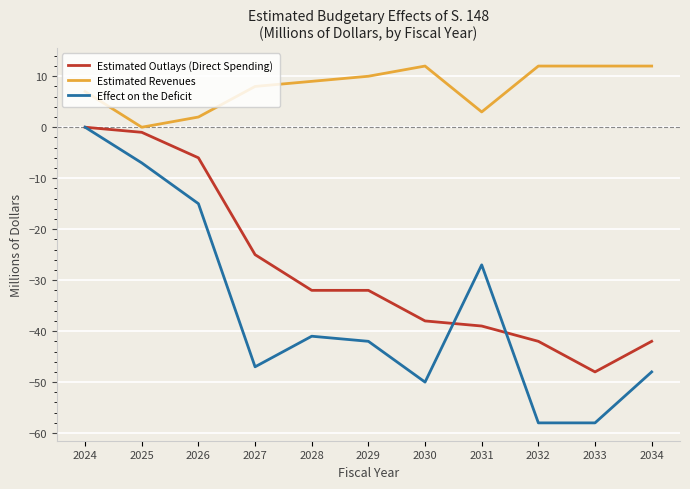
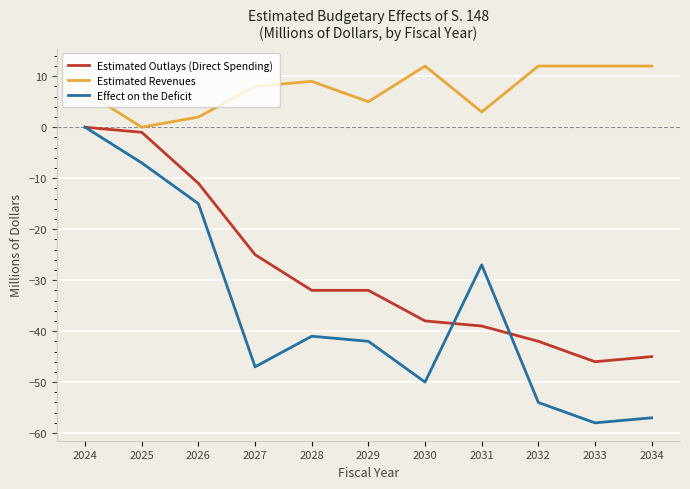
  {
    "Estimated Outlays (Direct Spending)": {
      "2025": -1,
-     "2026": -6,
+     "2026": -11,
      "2027": -25,
      "2028": -32,
      "2029": -32,
      "2030": -38,
      "2031": -39,
      "2032": -42,
-     "2033": -48,
-     "2034": -42
+     "2033": -46,
+     "2034": -45
    },
    "Estimated Revenues": {
      "2025": 0,
      "2026": 2,
      "2028": 9,
-     "2029": 10,
+     "2029": 5,
      "2030": 12,
      "2031": 3,
      "2032": 12,
      "2033": 12,
      "2034": 12
    },
    "Effect on the Deficit": {
      "2025": -7,
      "2026": -15,
      "2027": -47,
      "2028": -41,
      "2029": -42,
      "2030": -50,
      "2031": -27,
-     "2032": -58,
+     "2032": -54,
      "2033": -58,
-     "2034": -48
+     "2034": -57
    }
  }
